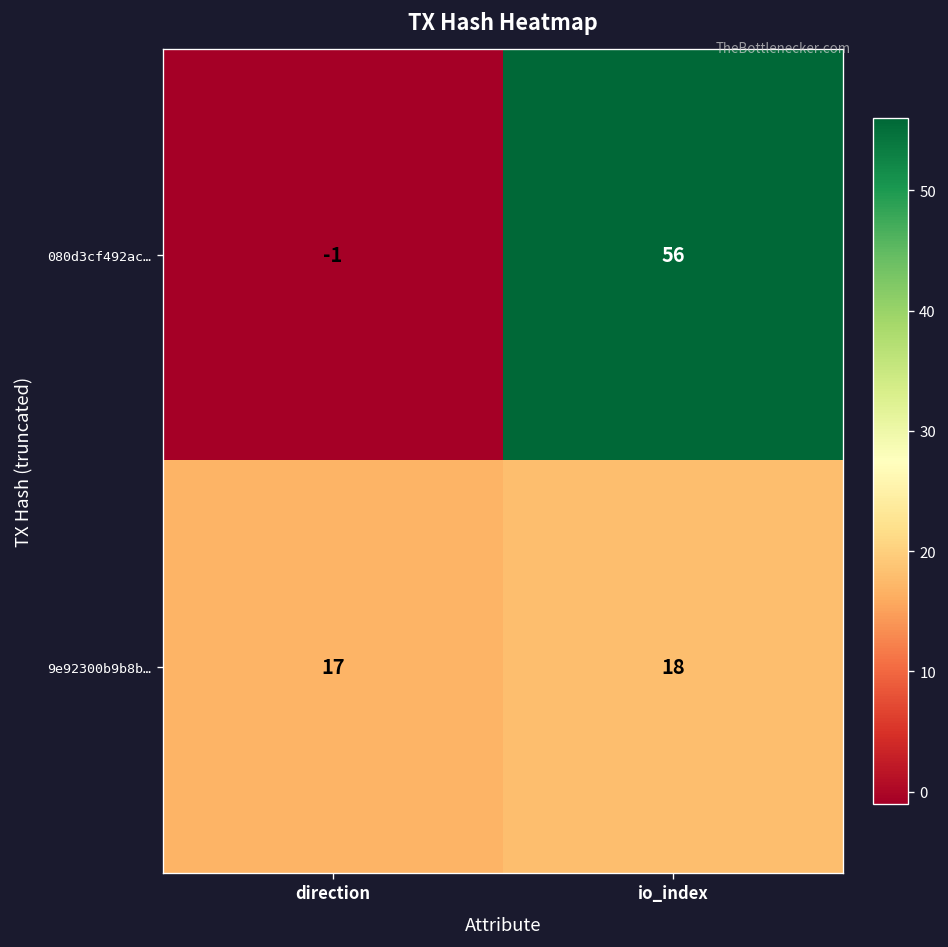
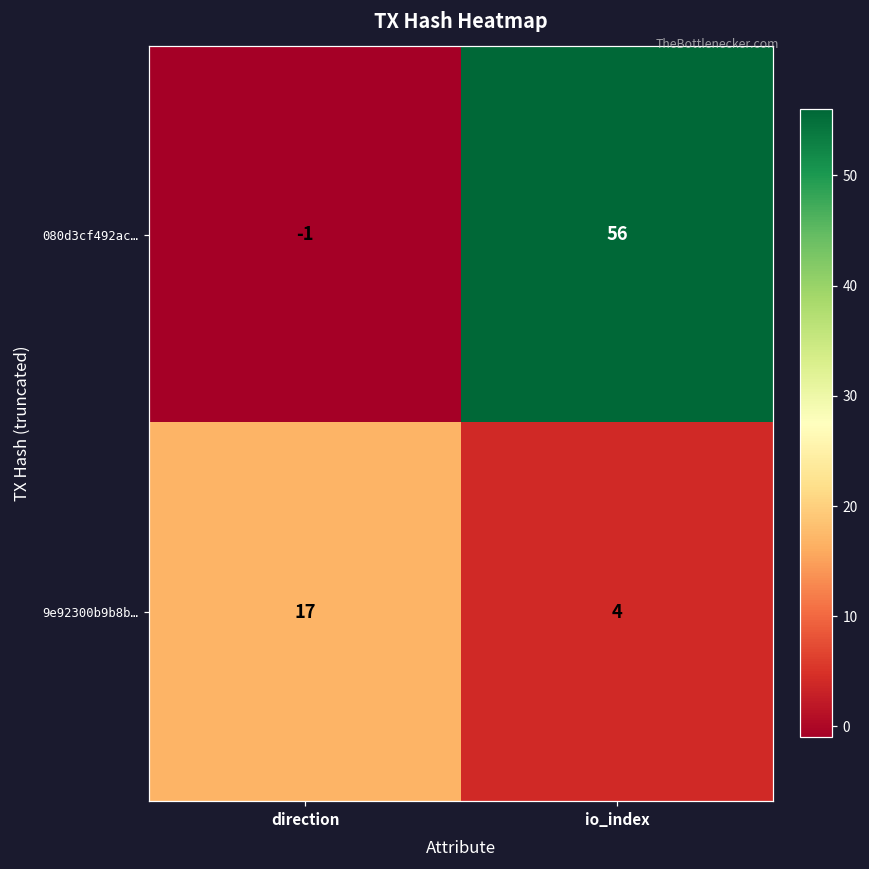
  {
    "080d3cf492ac…": {
      "direction": -1,
      "io_index": 56
    },
    "9e92300b9b8b…": {
      "direction": 17,
-     "io_index": 18
+     "io_index": 4
    }
  }
